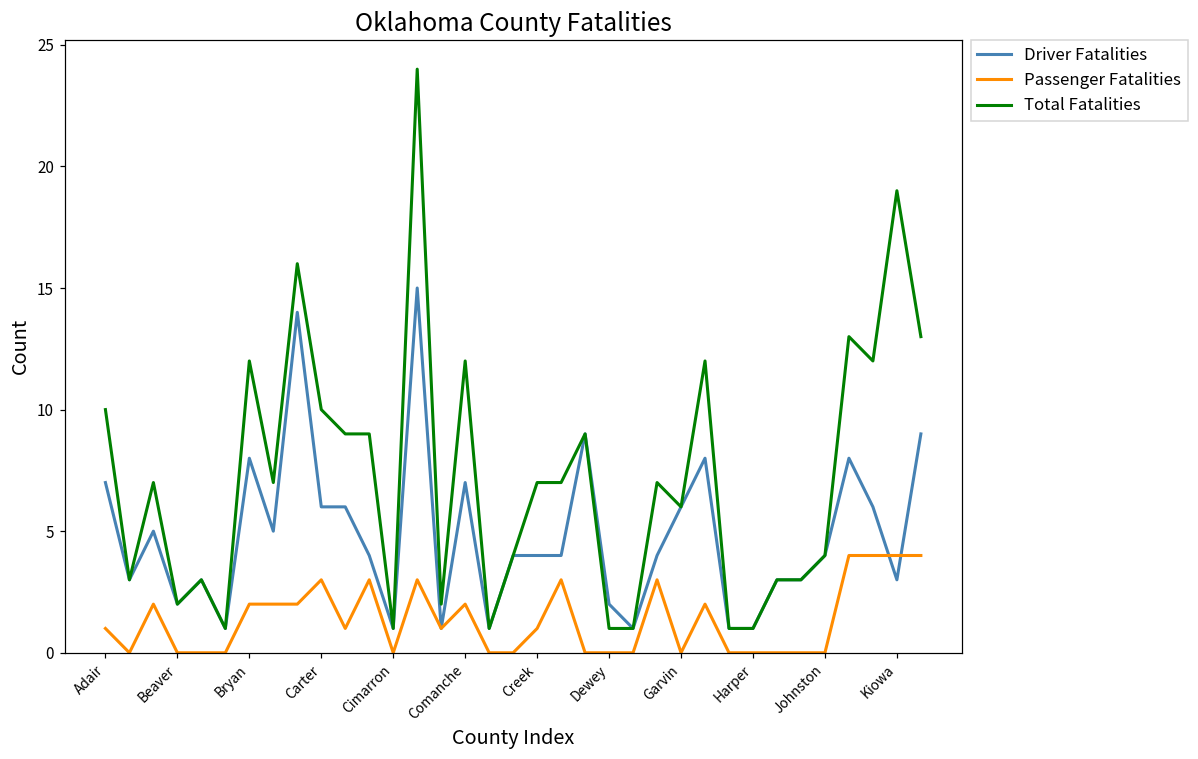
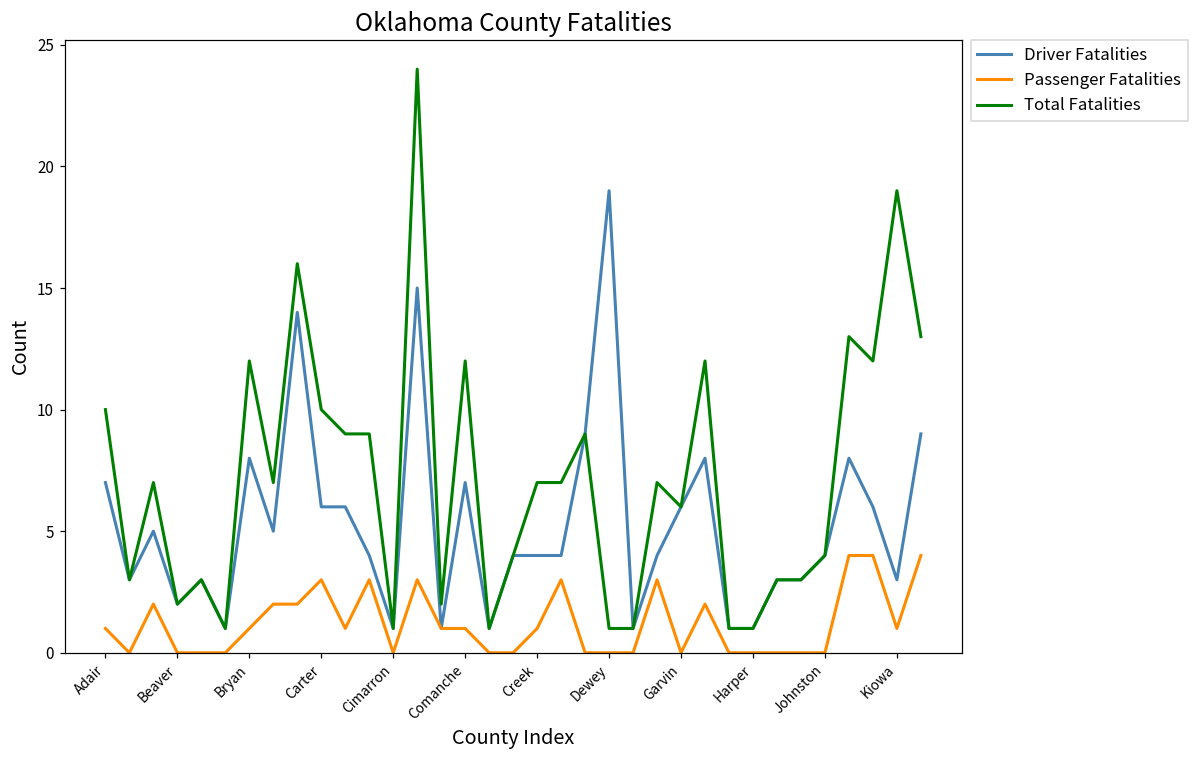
  {
    "Driver Fatalities": {
      "Adair": 7,
      "Bryan": 8,
      "Carter": 6,
      "Comanche": 7,
      "Creek": 4,
-     "Dewey": 2,
+     "Dewey": 19,
      "Kiowa": 3
    },
    "Passenger Fatalities": {
      "Adair": 1,
      "Beaver": 0,
-     "Bryan": 2,
+     "Bryan": 1,
      "Carter": 3,
      "Cimarron": 0,
-     "Comanche": 2,
+     "Comanche": 1,
      "Creek": 1,
      "Dewey": 0,
      "Garvin": 0,
      "Harper": 0,
      "Johnston": 0,
-     "Kiowa": 4
+     "Kiowa": 1
    },
    "Total Fatalities": {
      "Adair": 10,
      "Bryan": 12,
      "Carter": 10,
      "Comanche": 12,
      "Creek": 7,
      "Dewey": 1,
      "Kiowa": 19
    }
  }
